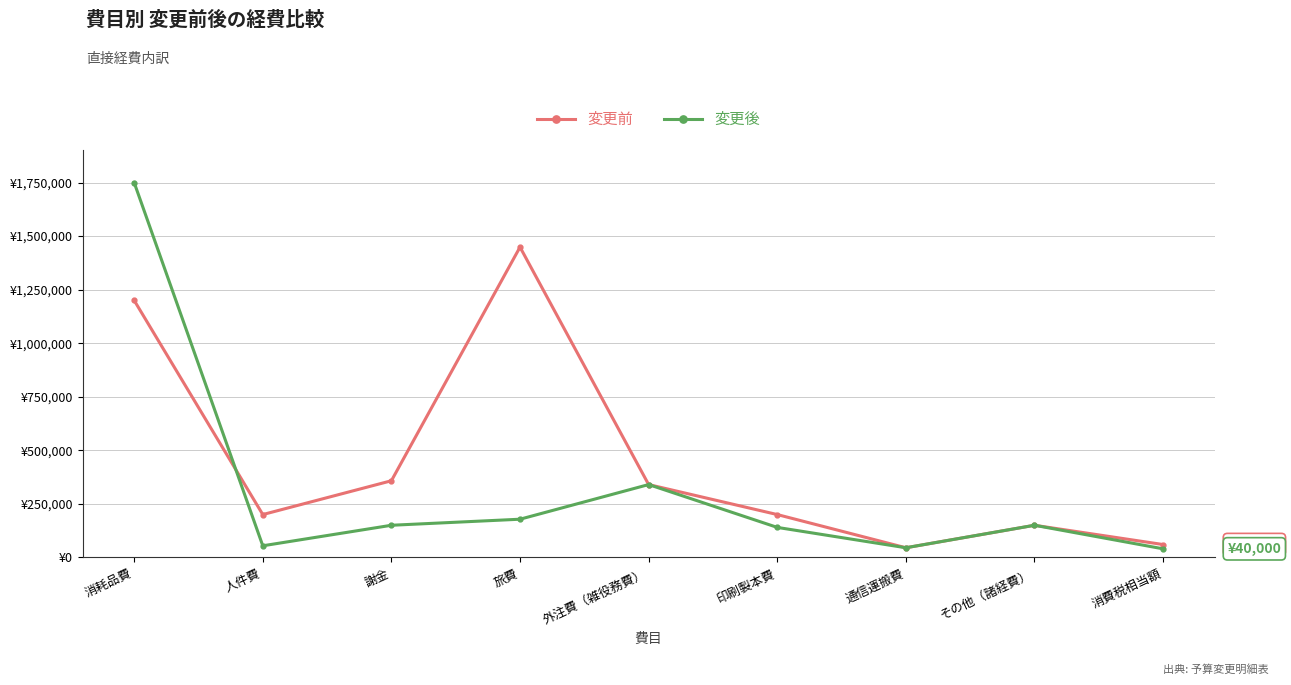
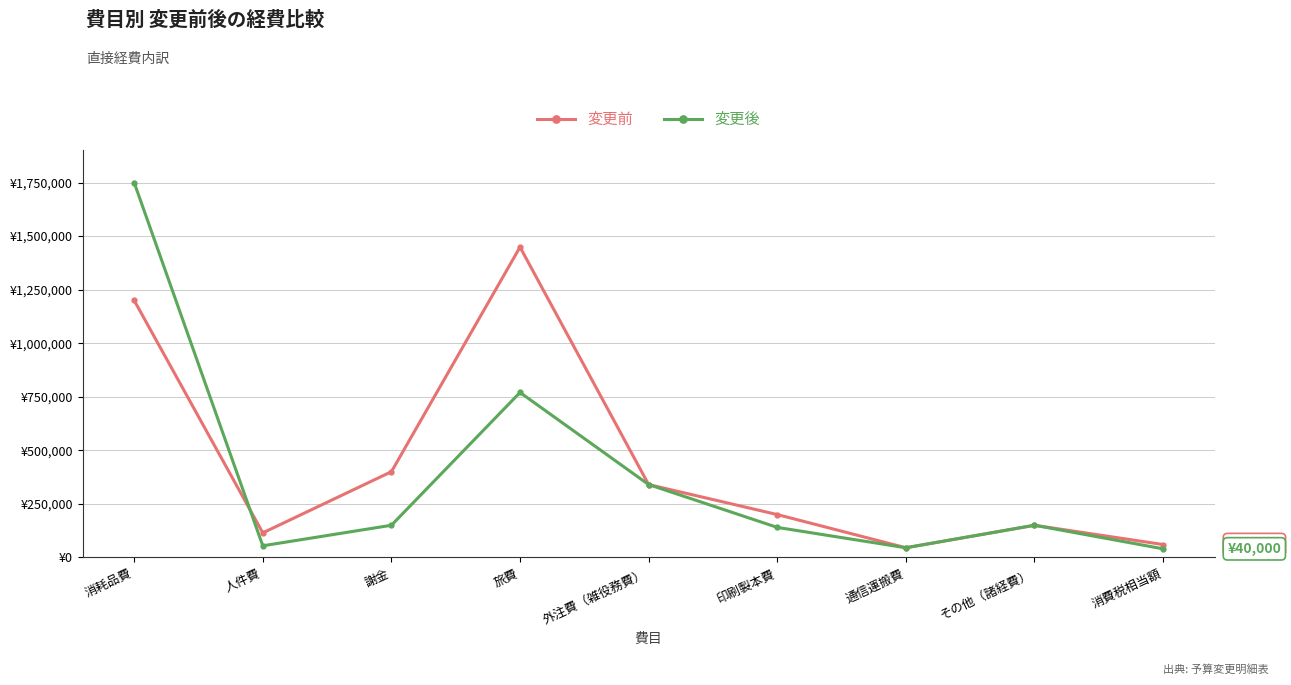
  {
    "変更前": {
      "消耗品費": "¥1,200,000",
-     "人件費": "¥200,000",
-     "謝金": "¥360,000",
+     "人件費": "¥110,000",
+     "謝金": "¥400,000",
      "旅費": "¥1,450,000",
      "印刷製本費": "¥200,000",
      "消費税相当額": "¥60,000"
    },
    "変更後": {
      "消耗品費": "¥1,750,000",
      "人件費": "¥50,000",
      "謝金": "¥150,000",
-     "旅費": "¥180,000",
+     "旅費": "¥770,000",
      "印刷製本費": "¥140,000",
      "消費税相当額": "¥40,000"
    }
  }
